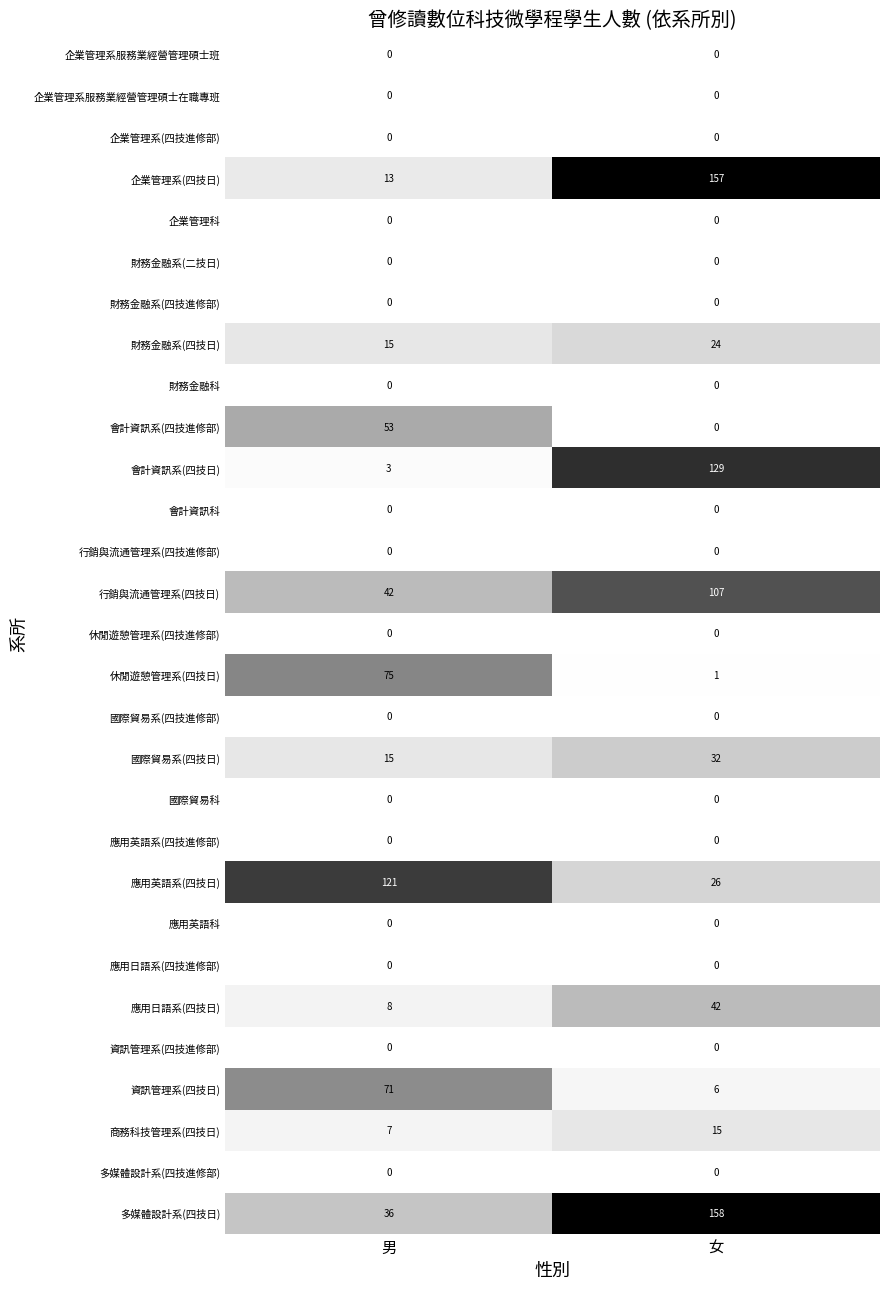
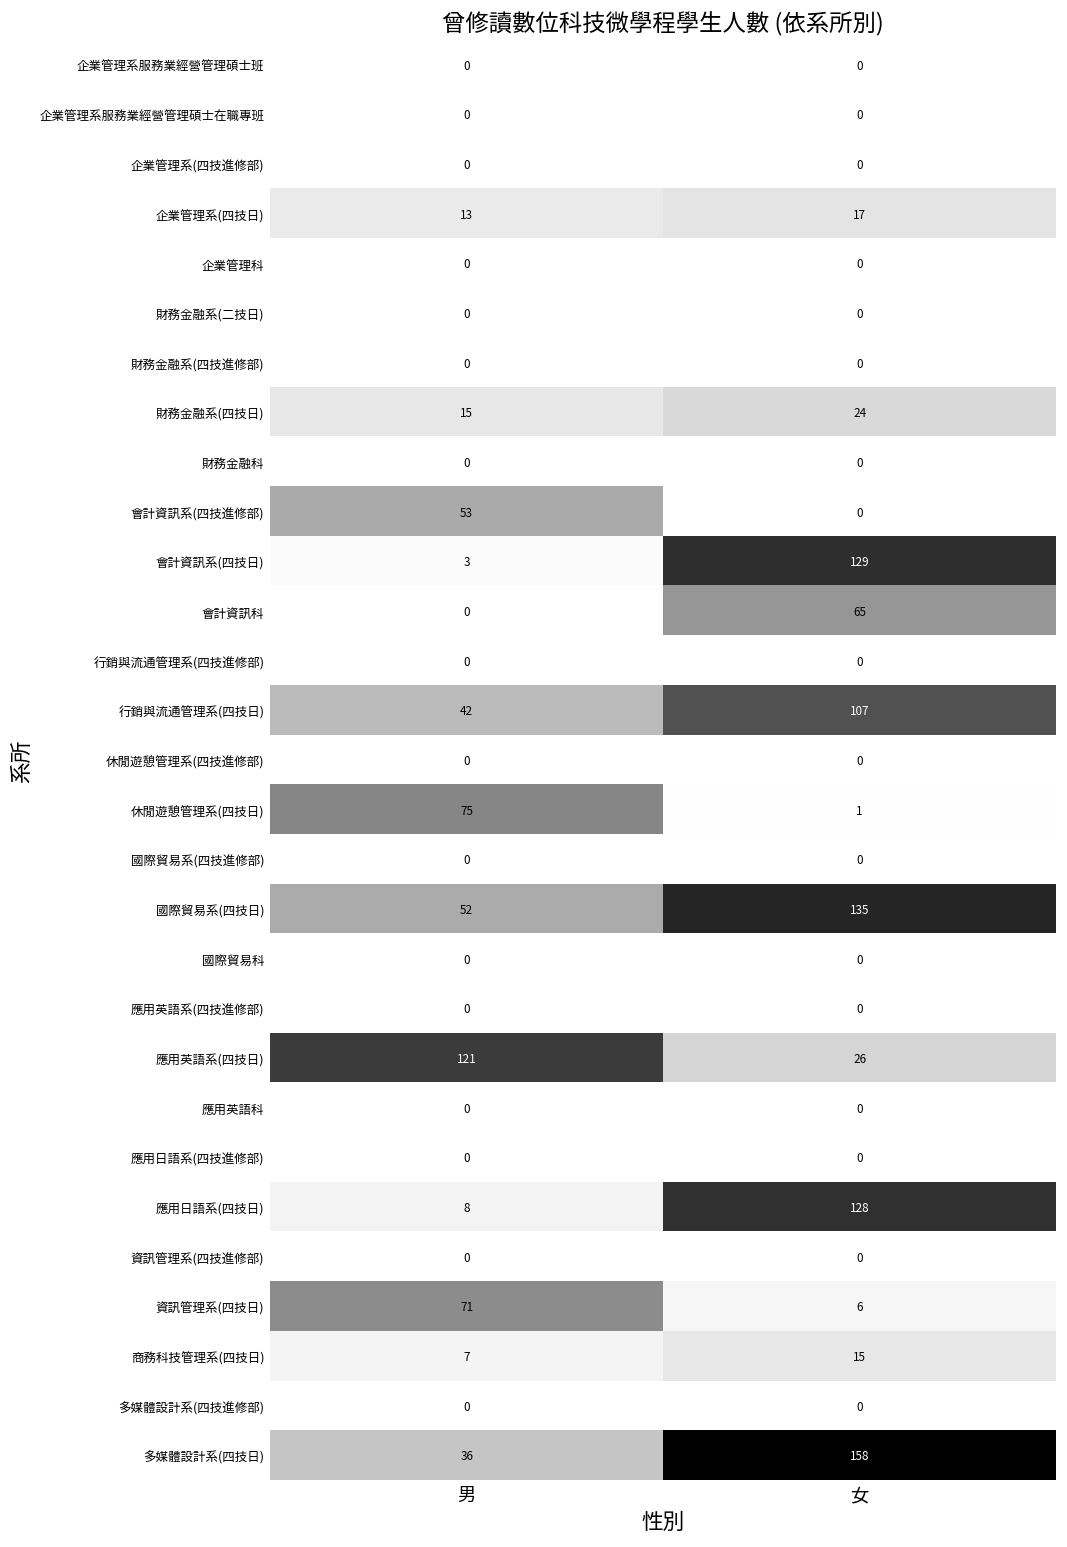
  {
    "企業管理系服務業經營管理碩士班": {
      "男": 0,
      "女": 0
    },
    "企業管理系服務業經營管理碩士在職專班": {
      "男": 0,
      "女": 0
    },
    "企業管理系(四技進修部)": {
      "男": 0,
      "女": 0
    },
    "企業管理系(四技日)": {
      "男": 13,
-     "女": 157
+     "女": 17
    },
    "企業管理科": {
      "男": 0,
      "女": 0
    },
    "財務金融系(二技日)": {
      "男": 0,
      "女": 0
    },
    "財務金融系(四技進修部)": {
      "男": 0,
      "女": 0
    },
    "財務金融系(四技日)": {
      "男": 15,
      "女": 24
    },
    "財務金融科": {
      "男": 0,
      "女": 0
    },
    "會計資訊系(四技進修部)": {
      "男": 53,
      "女": 0
    },
    "會計資訊系(四技日)": {
      "男": 3,
      "女": 129
    },
    "會計資訊科": {
      "男": 0,
-     "女": 0
+     "女": 65
    },
    "行銷與流通管理系(四技進修部)": {
      "男": 0,
      "女": 0
    },
    "行銷與流通管理系(四技日)": {
      "男": 42,
      "女": 107
    },
    "休閒遊憩管理系(四技進修部)": {
      "男": 0,
      "女": 0
    },
    "休閒遊憩管理系(四技日)": {
      "男": 75,
      "女": 1
    },
    "國際貿易系(四技進修部)": {
      "男": 0,
      "女": 0
    },
    "國際貿易系(四技日)": {
-     "男": 15,
-     "女": 32
+     "男": 52,
+     "女": 135
    },
    "國際貿易科": {
      "男": 0,
      "女": 0
    },
    "應用英語系(四技進修部)": {
      "男": 0,
      "女": 0
    },
    "應用英語系(四技日)": {
      "男": 121,
      "女": 26
    },
    "應用英語科": {
      "男": 0,
      "女": 0
    },
    "應用日語系(四技進修部)": {
      "男": 0,
      "女": 0
    },
    "應用日語系(四技日)": {
      "男": 8,
-     "女": 42
+     "女": 128
    },
    "資訊管理系(四技進修部)": {
      "男": 0,
      "女": 0
    },
    "資訊管理系(四技日)": {
      "男": 71,
      "女": 6
    },
    "商務科技管理系(四技日)": {
      "男": 7,
      "女": 15
    },
    "多媒體設計系(四技進修部)": {
      "男": 0,
      "女": 0
    },
    "多媒體設計系(四技日)": {
      "男": 36,
      "女": 158
    }
  }
